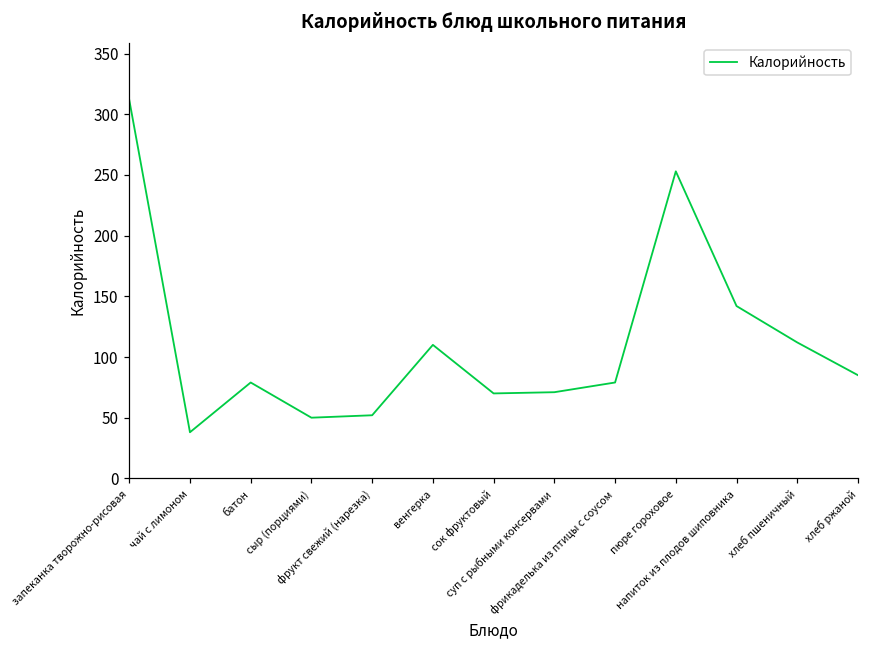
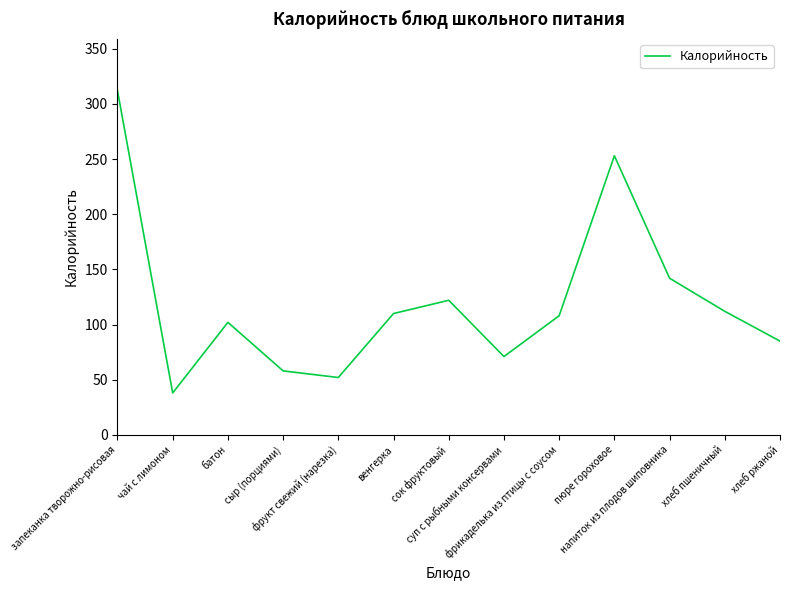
  {
    "запеканка творожно-рисовая": 312,
    "чай с лимоном": 38,
-   "батон": 79,
-   "сыр (порциями)": 50,
+   "батон": 102,
+   "сыр (порциями)": 58,
    "фрукт свежий (нарезка)": 52,
    "венгерка": 110,
-   "сок фруктовый": 70,
+   "сок фруктовый": 122,
    "суп с рыбными консервами": 71,
-   "фрикаделька из птицы с соусом": 79,
+   "фрикаделька из птицы с соусом": 108,
    "пюре гороховое": 253,
    "напиток из плодов шиповника": 142,
    "хлеб пшеничный": 112,
    "хлеб ржаной": 85
  }
